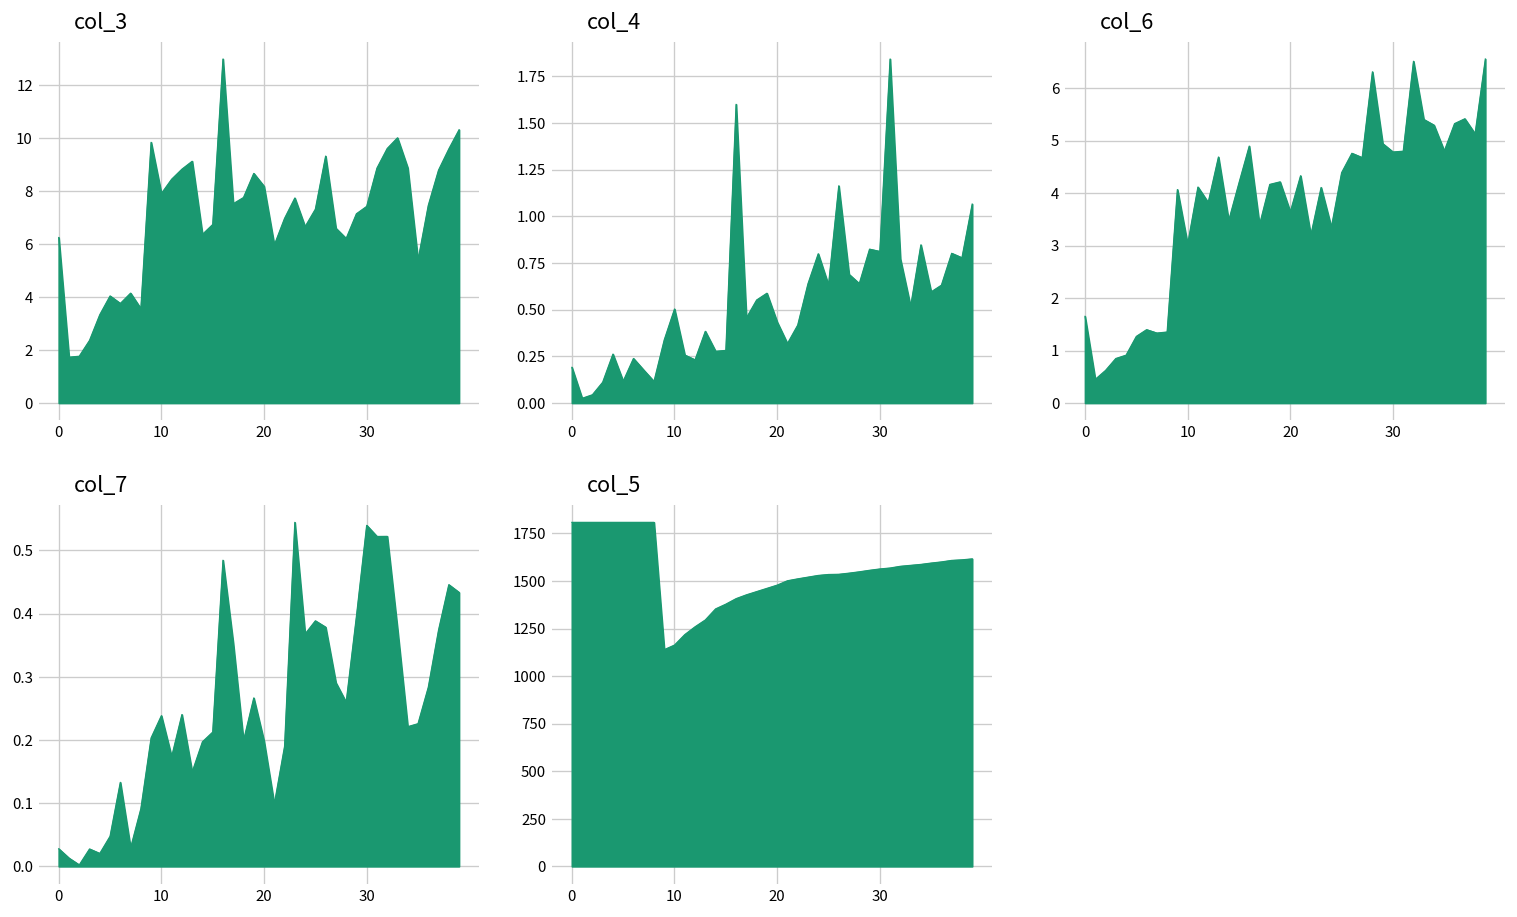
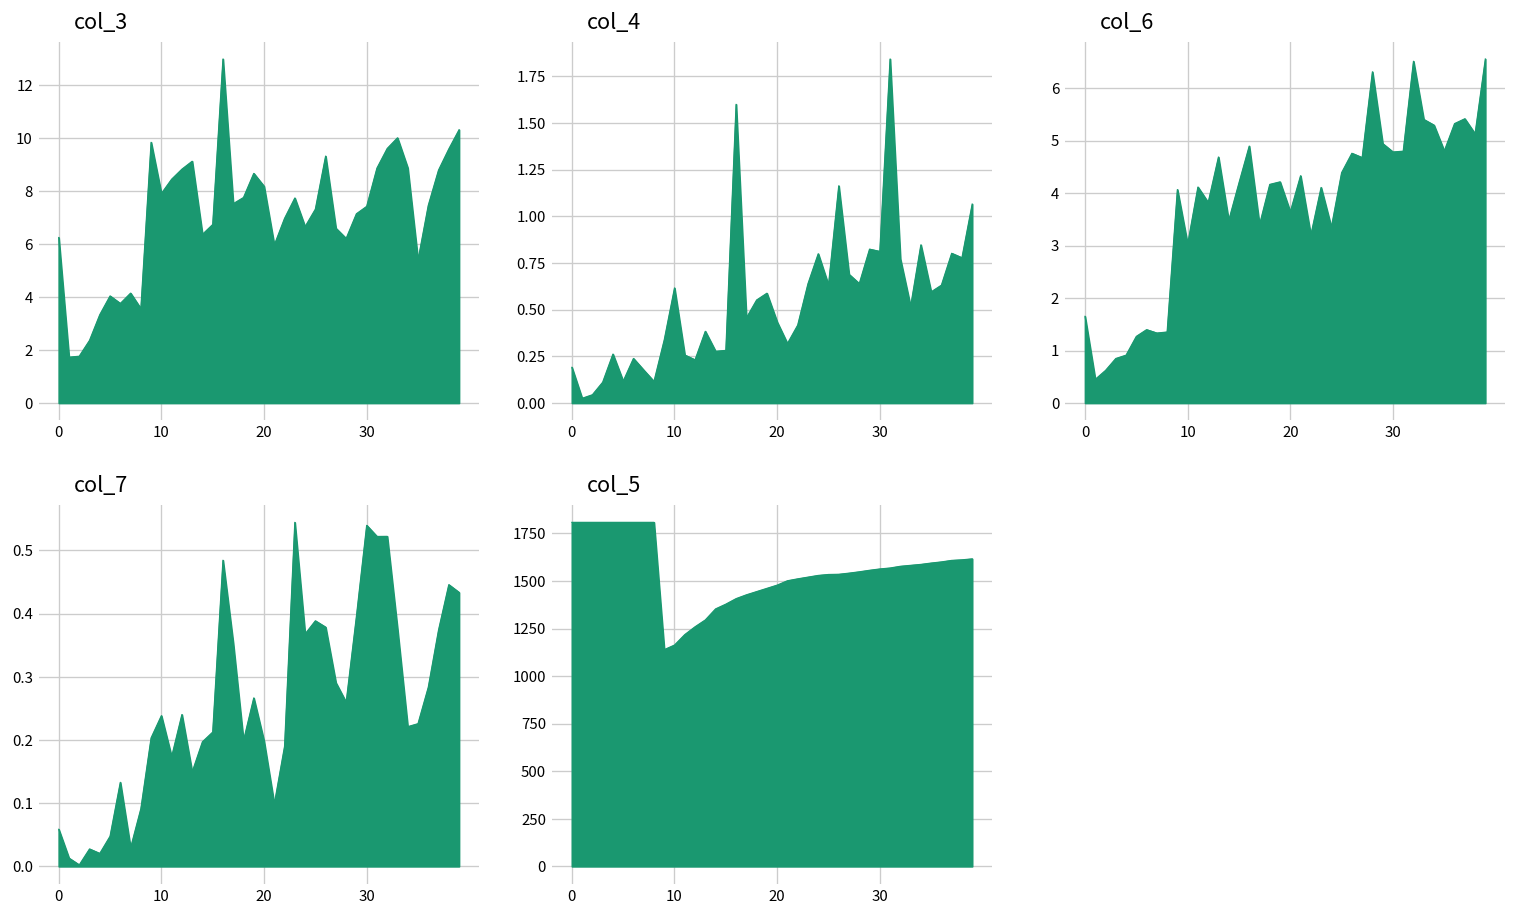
  {
    "col_3": {
      "0": 6.2,
      "10": 7.9,
      "20": 8.2,
      "30": 7.4
    },
    "col_4": {
      "0": 0.19,
-     "10": 0.50,
+     "10": 0.62,
      "20": 0.43,
      "30": 0.81
    },
    "col_6": {
      "0": 1.7,
      "10": 3.0,
      "20": 3.6,
      "30": 4.8
    },
    "col_7": {
-     "0": 0.03,
+     "0": 0.06,
      "10": 0.24,
      "20": 0.20,
      "30": 0.54
    },
    "col_5": {
      "0": 1810,
      "10": 1160,
      "20": 1480,
      "30": 1560
    }
  }
